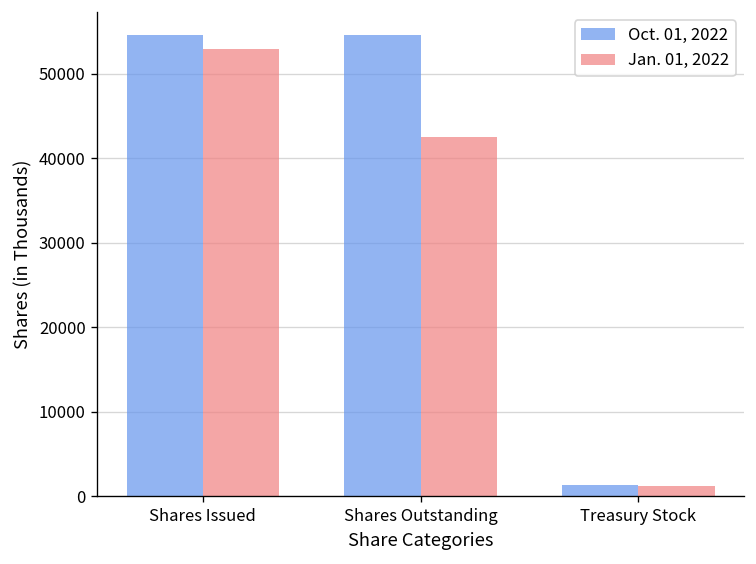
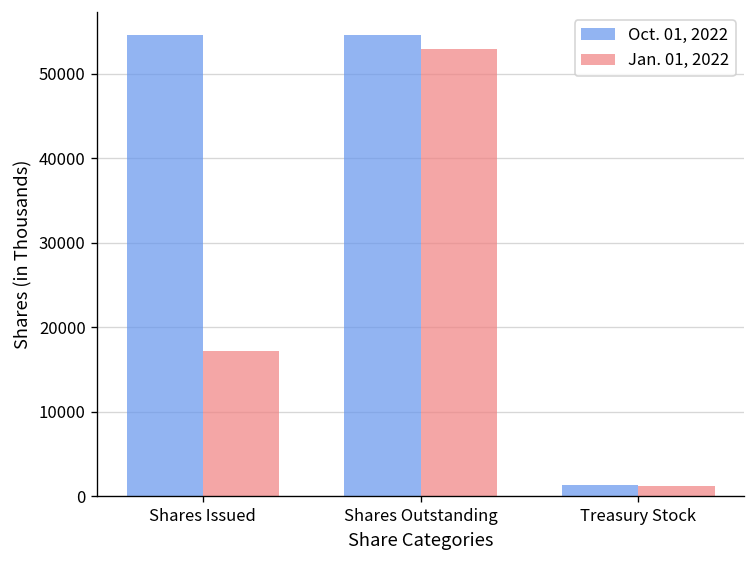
  {
    "Oct. 01, 2022": {
      "Shares Issued": 55000,
      "Shares Outstanding": 55000,
      "Treasury Stock": 1000
    },
    "Jan. 01, 2022": {
-     "Shares Issued": 53000,
-     "Shares Outstanding": 43000,
+     "Shares Issued": 17000,
+     "Shares Outstanding": 53000,
      "Treasury Stock": 1000
    }
  }
